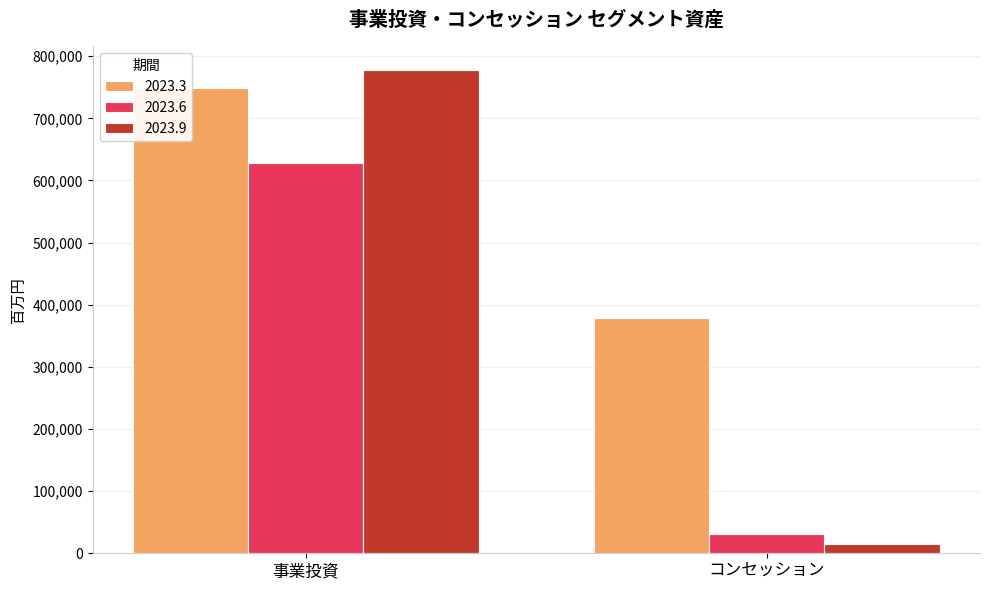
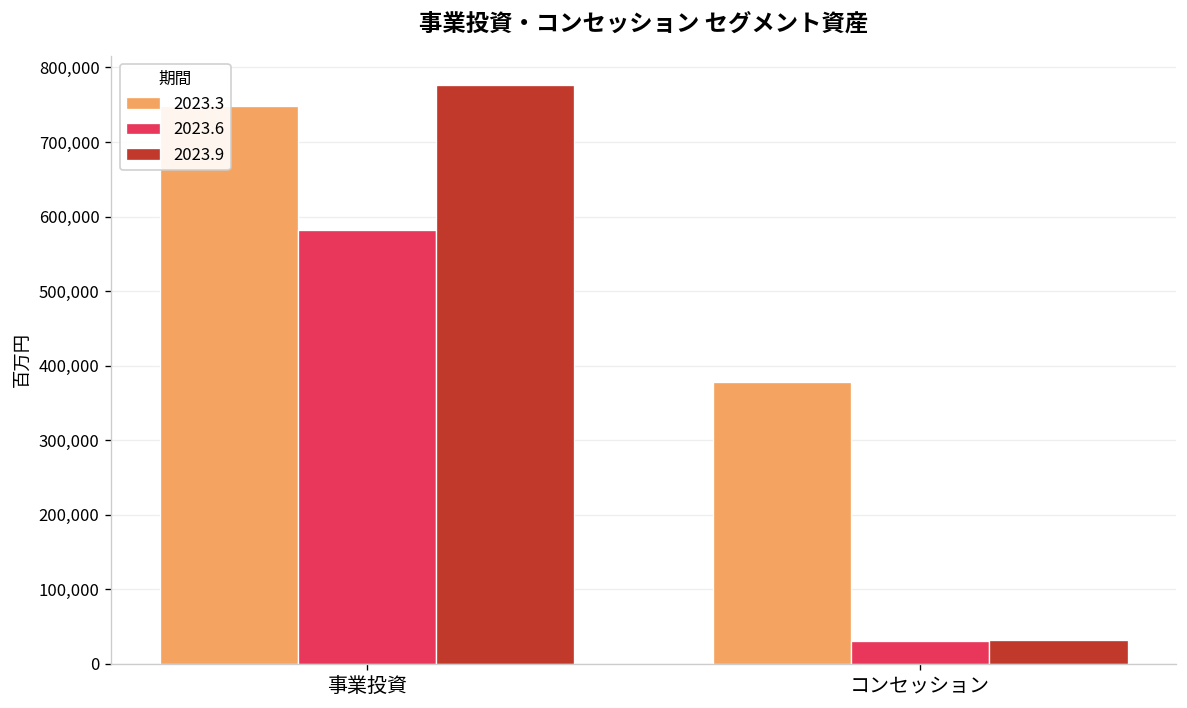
  {
    "2023.3": {
      "コンセッション": "380,000"
    },
    "2023.6": {
-     "事業投資": "630,000",
+     "事業投資": "580,000",
      "コンセッション": "30,000"
    },
    "2023.9": {
      "事業投資": "780,000",
-     "コンセッション": "20,000"
+     "コンセッション": "30,000"
    }
  }
